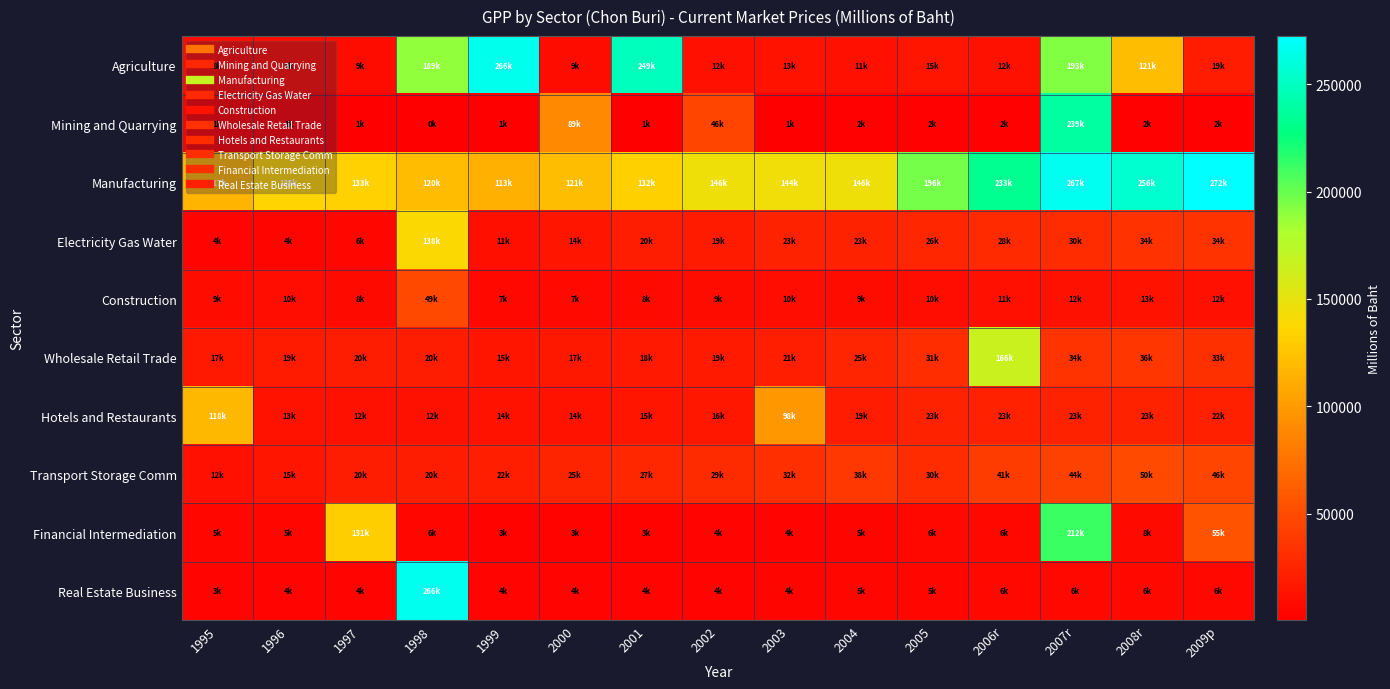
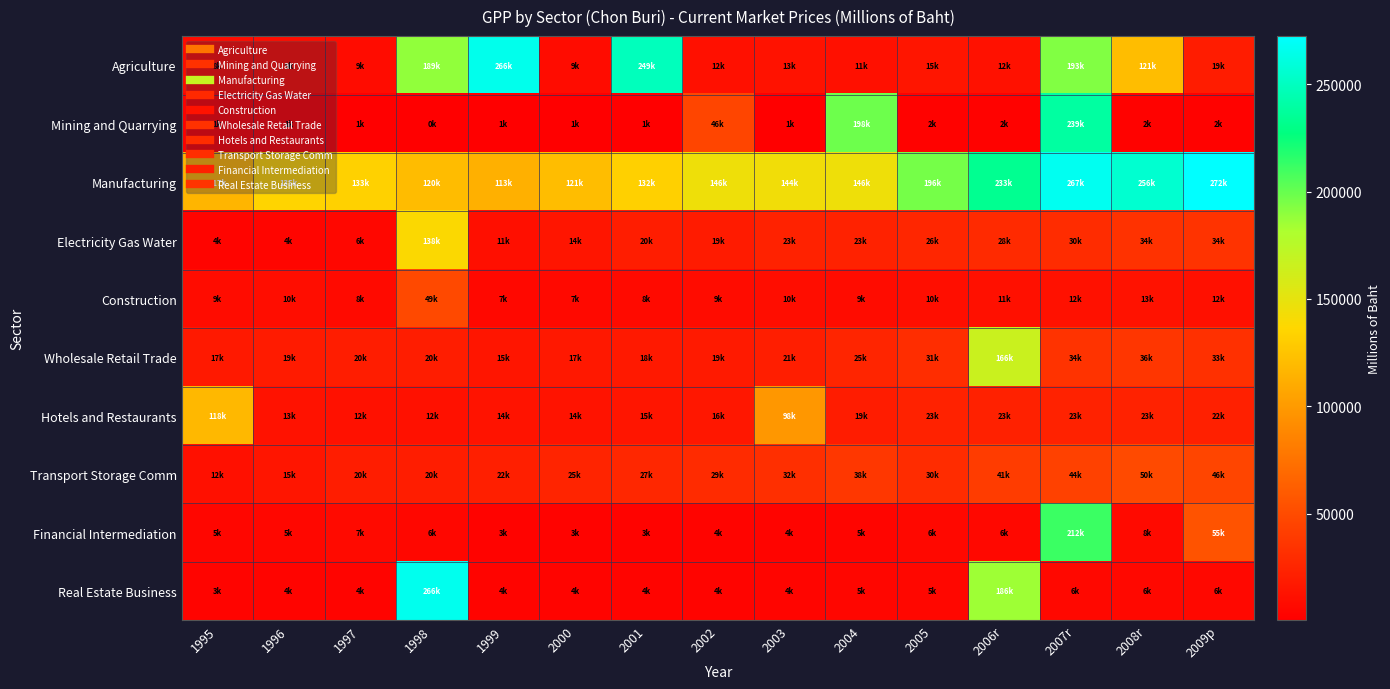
  {
    "Agriculture": {
      "1997": "9k",
      "1998": "189k",
      "1999": "266k",
      "2000": "9k",
      "2001": "249k",
      "2002": "12k",
      "2003": "13k",
      "2004": "11k",
      "2005": "15k",
      "2006r": "12k",
      "2007r": "193k",
      "2008r": "121k",
      "2009p": "19k"
    },
    "Mining and Quarrying": {
      "1997": "1k",
      "1998": "0k",
      "1999": "1k",
-     "2000": "89k",
+     "2000": "1k",
      "2001": "1k",
      "2002": "46k",
      "2003": "1k",
-     "2004": "2k",
+     "2004": "198k",
      "2005": "2k",
      "2006r": "2k",
      "2007r": "239k",
      "2008r": "2k",
      "2009p": "2k"
    },
    "Manufacturing": {
      "1997": "133k",
      "1998": "120k",
      "1999": "113k",
      "2000": "121k",
      "2001": "132k",
      "2002": "146k",
      "2003": "144k",
      "2004": "146k",
      "2005": "196k",
      "2006r": "233k",
      "2007r": "267k",
      "2008r": "256k",
      "2009p": "272k"
    },
    "Electricity Gas Water": {
      "1995": "4k",
      "1996": "4k",
      "1997": "6k",
      "1998": "138k",
      "1999": "11k",
      "2000": "14k",
      "2001": "20k",
      "2002": "19k",
      "2003": "23k",
      "2004": "23k",
      "2005": "26k",
      "2006r": "28k",
      "2007r": "30k",
      "2008r": "34k",
      "2009p": "34k"
    },
    "Construction": {
      "1995": "9k",
      "1996": "10k",
      "1997": "8k",
      "1998": "49k",
      "1999": "7k",
      "2000": "7k",
      "2001": "8k",
      "2002": "9k",
      "2003": "10k",
      "2004": "9k",
      "2005": "10k",
      "2006r": "11k",
      "2007r": "12k",
      "2008r": "13k",
      "2009p": "12k"
    },
    "Wholesale Retail Trade": {
      "1995": "17k",
      "1996": "19k",
      "1997": "20k",
      "1998": "20k",
      "1999": "15k",
      "2000": "17k",
      "2001": "18k",
      "2002": "19k",
      "2003": "21k",
      "2004": "25k",
      "2005": "31k",
      "2006r": "166k",
      "2007r": "34k",
      "2008r": "36k",
      "2009p": "33k"
    },
    "Hotels and Restaurants": {
      "1995": "118k",
      "1996": "13k",
      "1997": "12k",
      "1998": "12k",
      "1999": "14k",
      "2000": "14k",
      "2001": "15k",
      "2002": "16k",
      "2003": "98k",
      "2004": "19k",
      "2005": "23k",
      "2006r": "23k",
      "2007r": "23k",
      "2008r": "23k",
      "2009p": "22k"
    },
    "Transport Storage Comm": {
      "1995": "12k",
      "1996": "15k",
      "1997": "20k",
      "1998": "20k",
      "1999": "22k",
      "2000": "25k",
      "2001": "27k",
      "2002": "29k",
      "2003": "32k",
      "2004": "38k",
      "2005": "30k",
      "2006r": "41k",
      "2007r": "44k",
      "2008r": "50k",
      "2009p": "46k"
    },
    "Financial Intermediation": {
      "1995": "5k",
      "1996": "5k",
-     "1997": "131k",
+     "1997": "7k",
      "1998": "6k",
      "1999": "3k",
      "2000": "3k",
      "2001": "3k",
      "2002": "4k",
      "2003": "4k",
      "2004": "5k",
      "2005": "6k",
      "2006r": "6k",
      "2007r": "212k",
      "2008r": "8k",
      "2009p": "55k"
    },
    "Real Estate Business": {
      "1995": "3k",
      "1996": "4k",
      "1997": "4k",
      "1998": "266k",
      "1999": "4k",
      "2000": "4k",
      "2001": "4k",
      "2002": "4k",
      "2003": "4k",
      "2004": "5k",
      "2005": "5k",
-     "2006r": "6k",
+     "2006r": "186k",
      "2007r": "6k",
      "2008r": "6k",
      "2009p": "6k"
    }
  }
